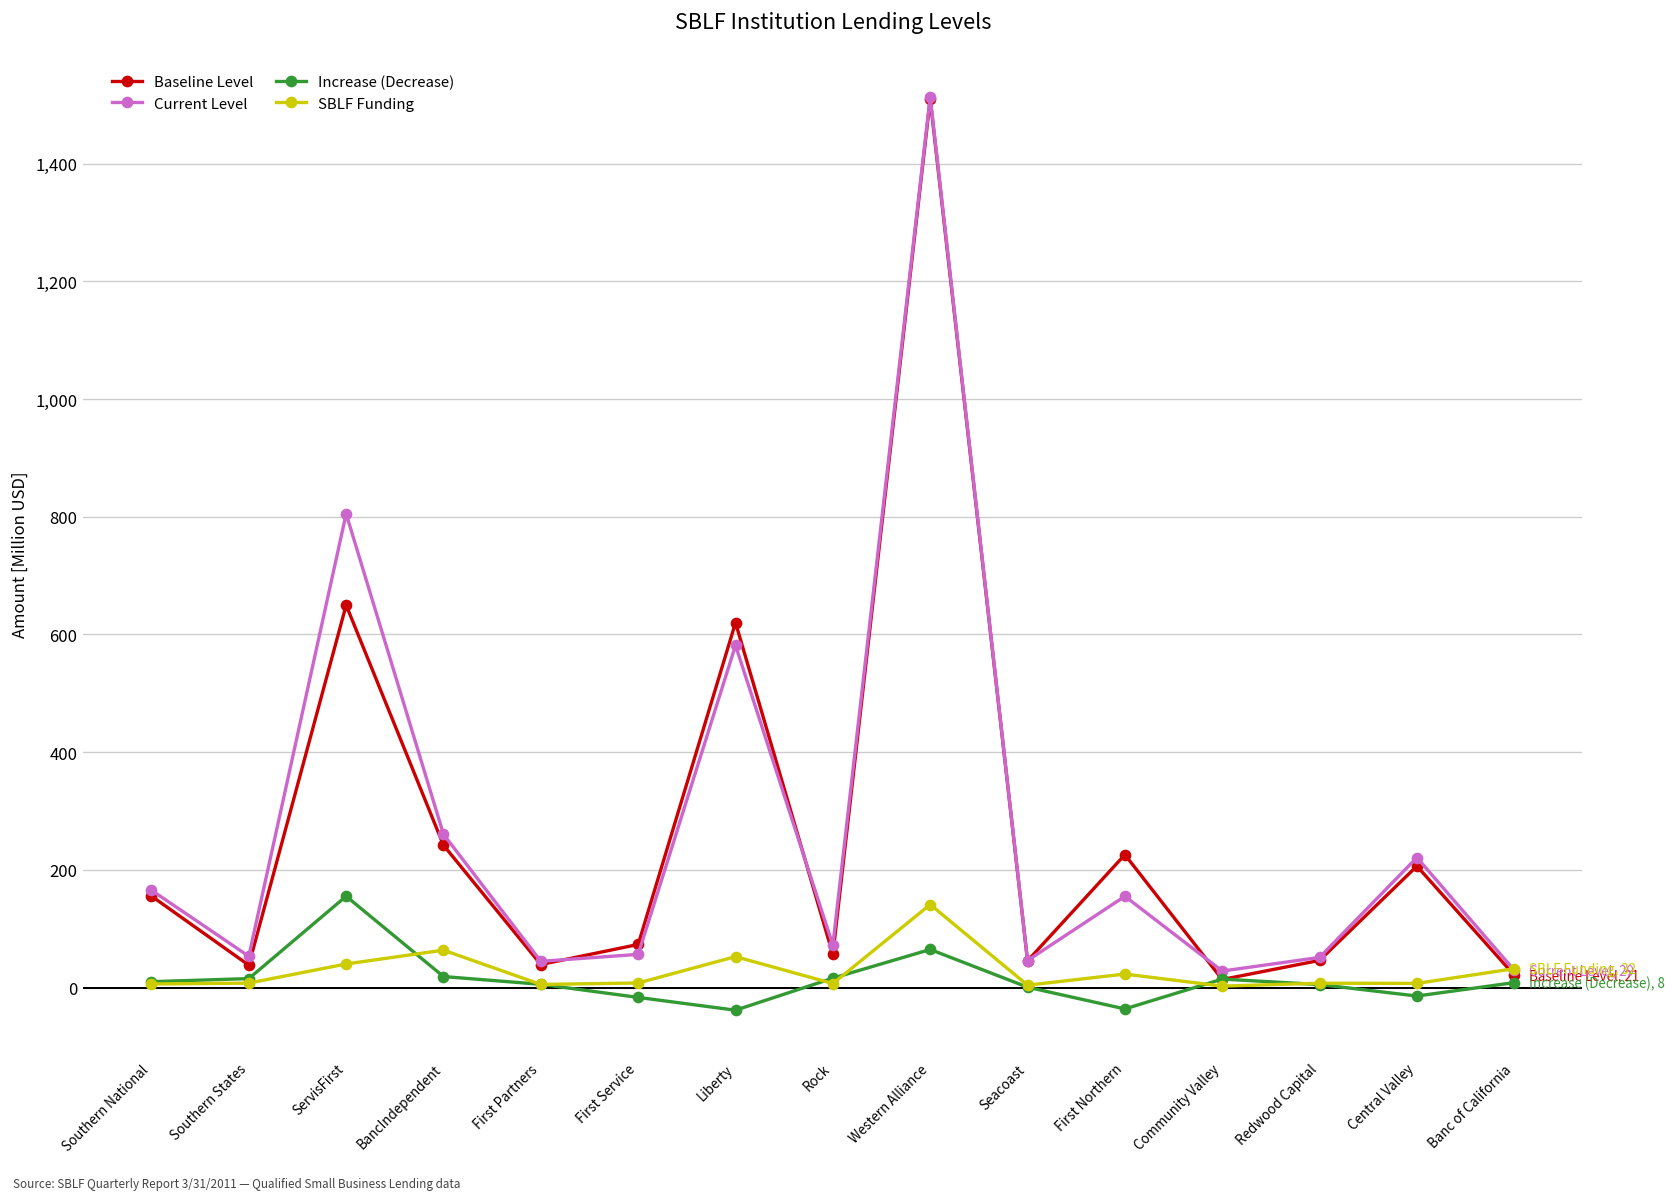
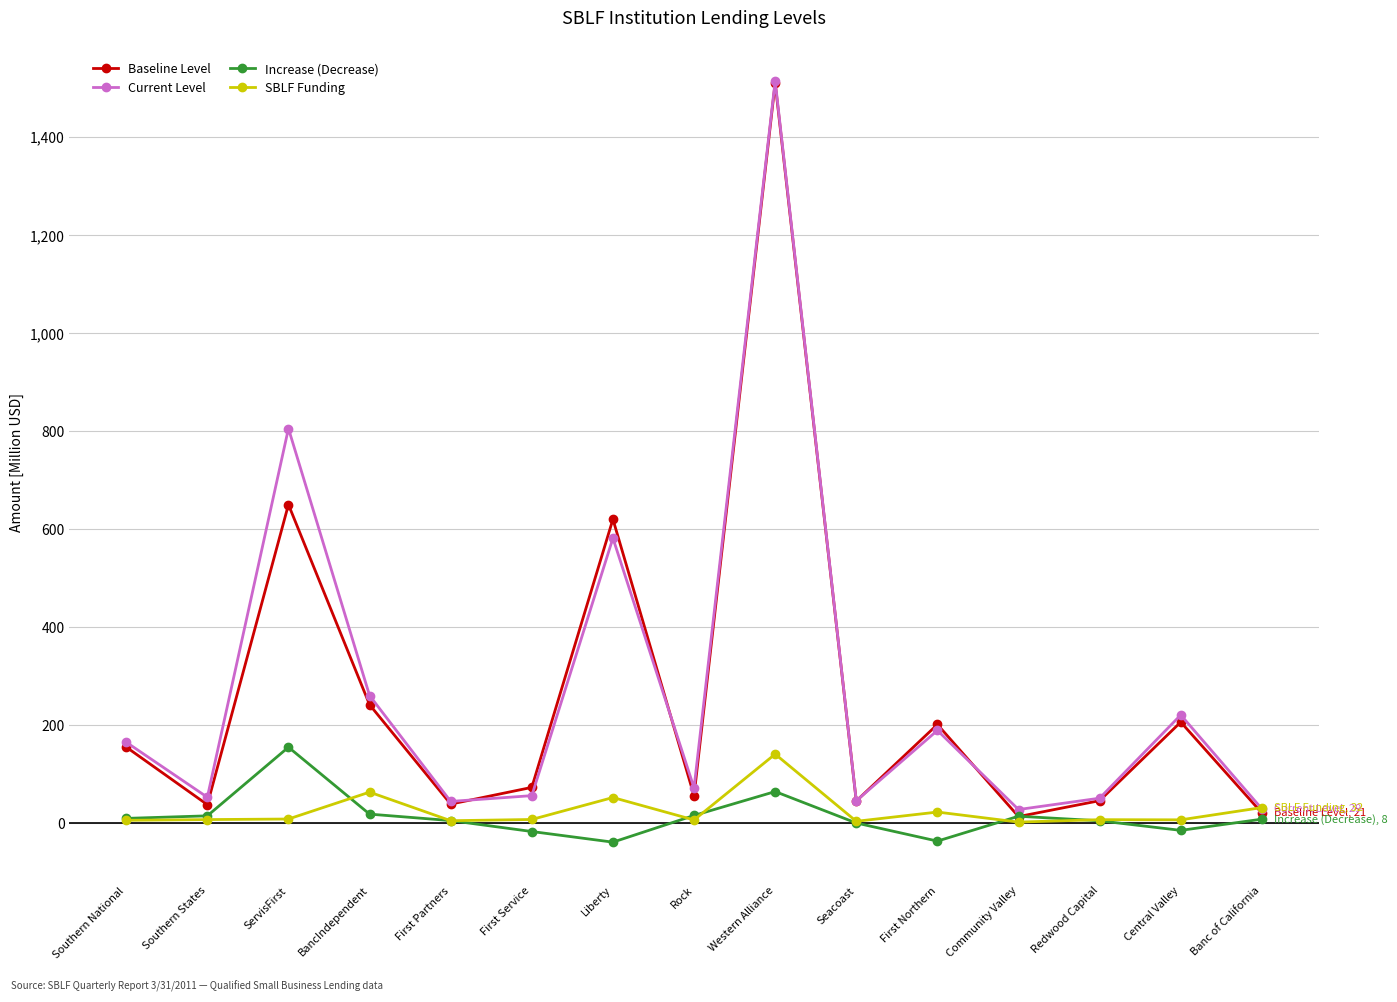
  {
    "Baseline Level": {
      "Southern National": 160,
      "Southern States": 40,
      "ServisFirst": 650,
      "BancIndependent": 240,
      "First Partners": 40,
      "First Service": 70,
      "Liberty": 620,
      "Rock": 60,
-     "First Northern": 230,
+     "First Northern": 200,
      "Central Valley": 210
    },
    "Current Level": {
      "Southern National": 170,
      "Southern States": 50,
      "ServisFirst": 800,
      "BancIndependent": 260,
      "First Partners": 40,
      "First Service": 60,
      "Liberty": 580,
      "Rock": 70,
-     "First Northern": 160,
+     "First Northern": 190,
      "Community Valley": 30,
      "Central Valley": 220
    },
    "Increase (Decrease)": {
      "Southern States": 20,
      "ServisFirst": 160,
      "BancIndependent": 20,
      "First Service": -20,
      "Liberty": -40,
      "Rock": 20,
      "Western Alliance": 60,
      "First Northern": -40,
      "Central Valley": -10
    },
    "SBLF Funding": {
      "Southern States": 10,
-     "ServisFirst": 40,
+     "ServisFirst": 10,
      "BancIndependent": 60,
      "First Service": 10,
      "Liberty": 50,
      "Rock": 10,
      "Western Alliance": 140,
      "First Northern": 20,
      "Community Valley": 0,
      "Central Valley": 10
    }
  }
